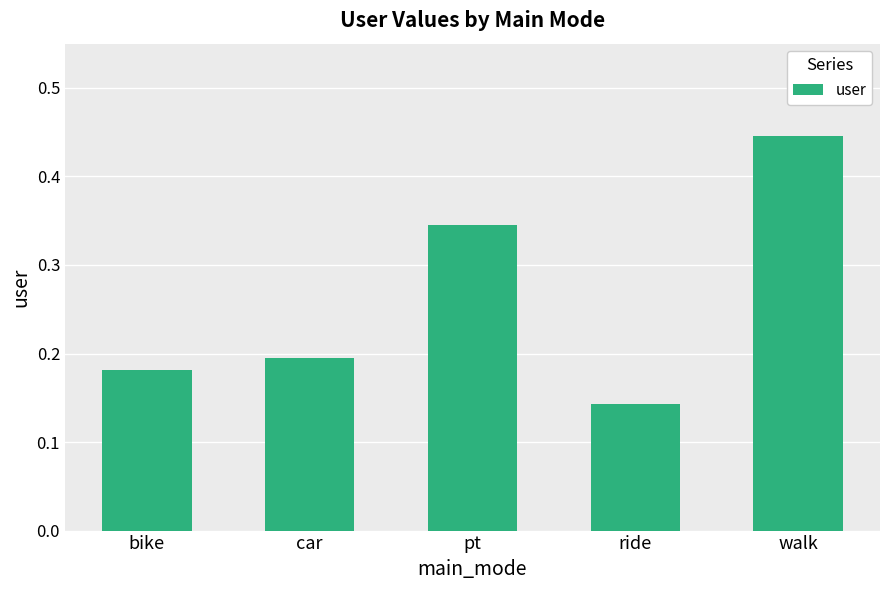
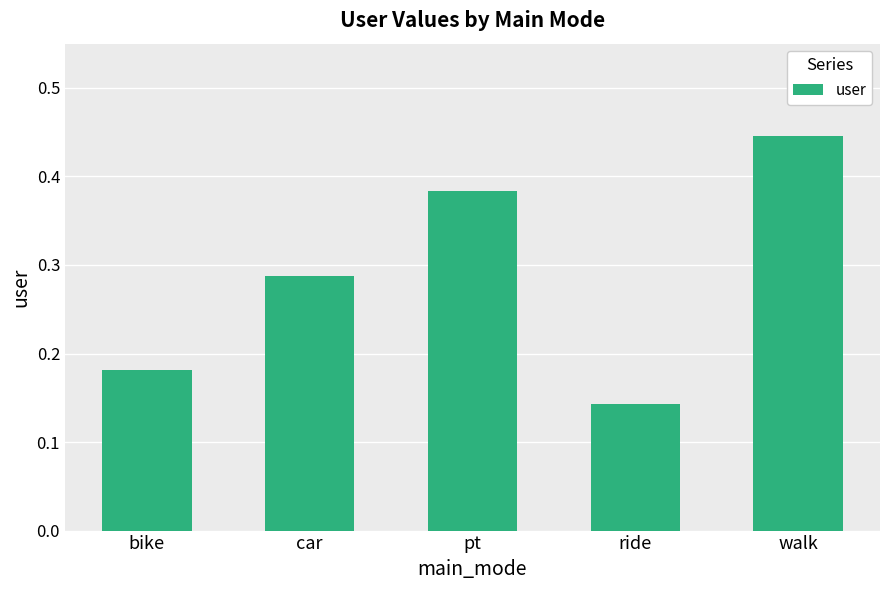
  {
    "bike": 0.18,
-   "car": 0.20,
-   "pt": 0.34,
+   "car": 0.29,
+   "pt": 0.38,
    "ride": 0.14,
    "walk": 0.45
  }
